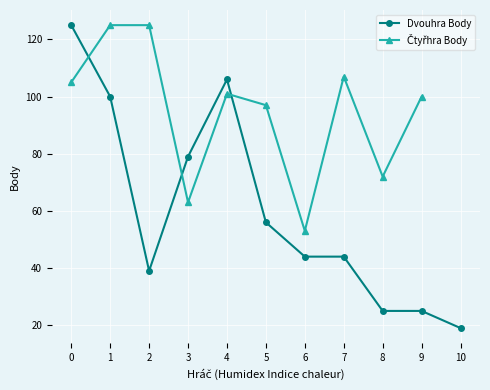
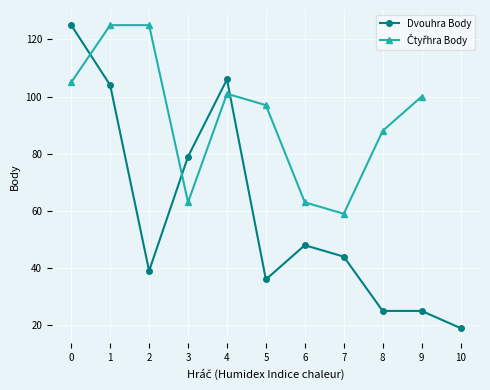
  {
    "Dvouhra Body": {
      "0": 125,
-     "1": 100,
+     "1": 104,
      "2": 39,
      "3": 79,
      "4": 106,
-     "5": 56,
-     "6": 44,
+     "5": 36,
+     "6": 48,
      "7": 44,
      "8": 25,
      "9": 25,
      "10": 19
    },
    "Čtyřhra Body": {
      "0": 105,
      "1": 125,
      "2": 125,
      "3": 63,
      "4": 101,
      "5": 97,
-     "6": 53,
-     "7": 107,
-     "8": 72,
+     "6": 63,
+     "7": 59,
+     "8": 88,
      "9": 100
    }
  }
